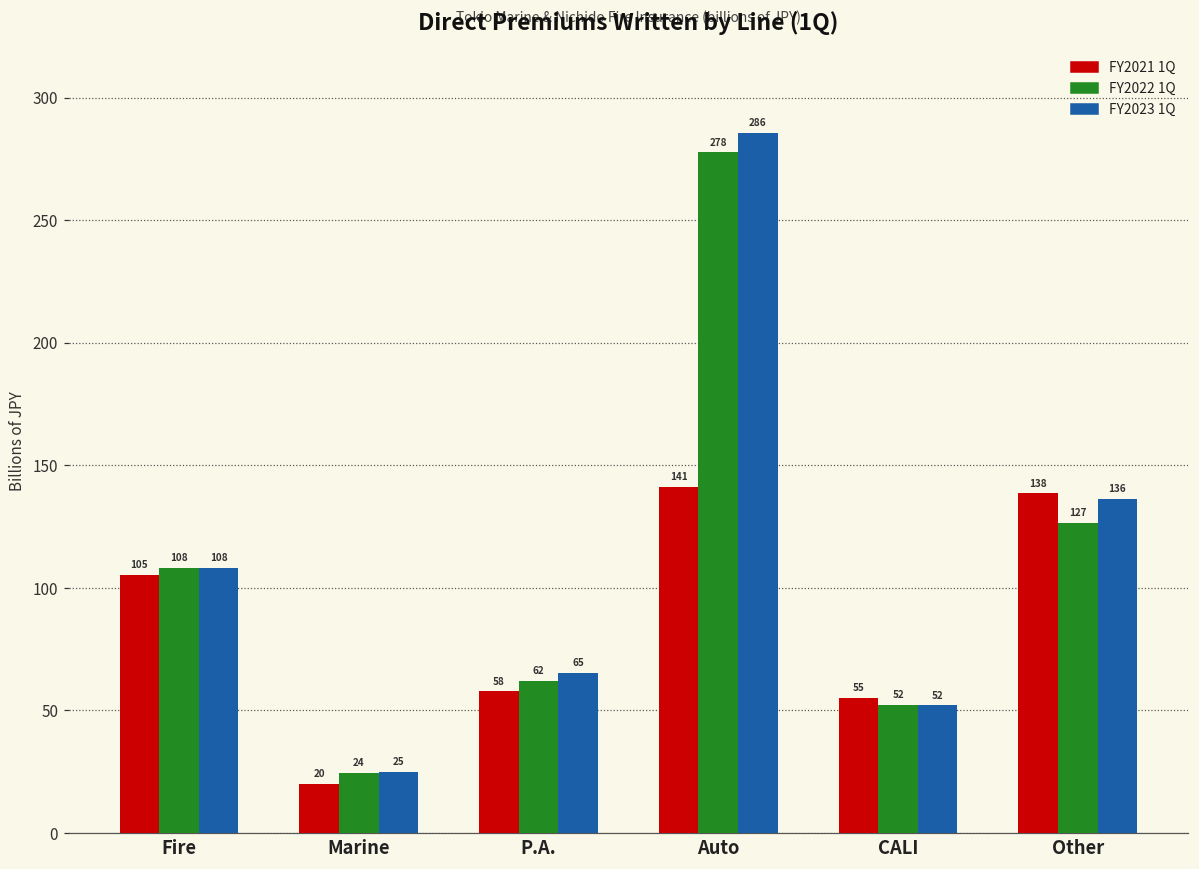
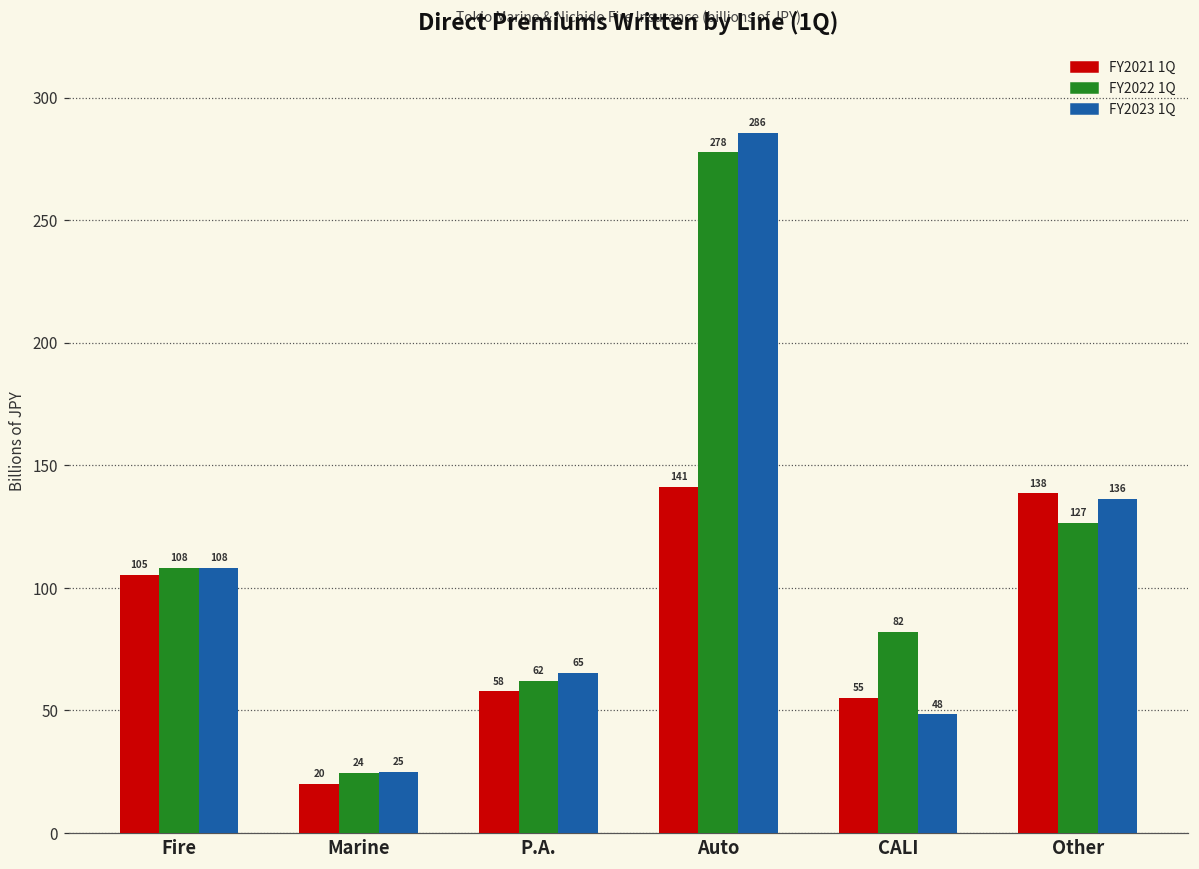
  {
    "FY2021 1Q": {
      "Fire": 105,
      "Marine": 20,
      "P.A.": 58,
      "Auto": 141,
      "CALI": 55,
      "Other": 138
    },
    "FY2022 1Q": {
      "Fire": 108,
      "Marine": 24,
      "P.A.": 62,
      "Auto": 278,
-     "CALI": 52,
+     "CALI": 82,
      "Other": 127
    },
    "FY2023 1Q": {
      "Fire": 108,
      "Marine": 25,
      "P.A.": 65,
      "Auto": 286,
-     "CALI": 52,
+     "CALI": 48,
      "Other": 136
    }
  }
